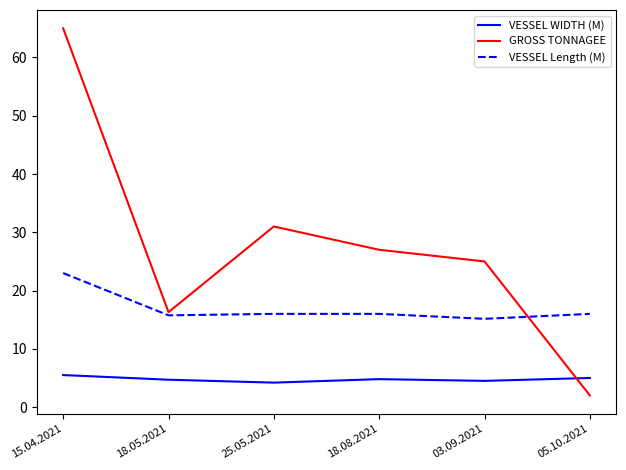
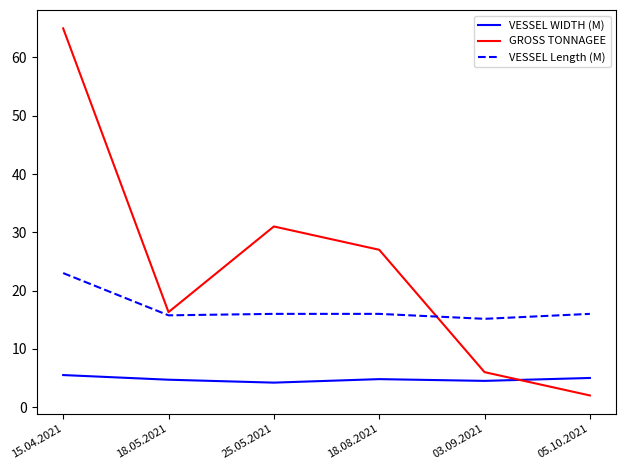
  {
    "GROSS TONNAGEE": {
      "15.04.2021": 65,
      "18.05.2021": 16,
      "25.05.2021": 31,
      "18.08.2021": 27,
-     "03.09.2021": 25,
+     "03.09.2021": 6,
      "05.10.2021": 2
    }
  }
